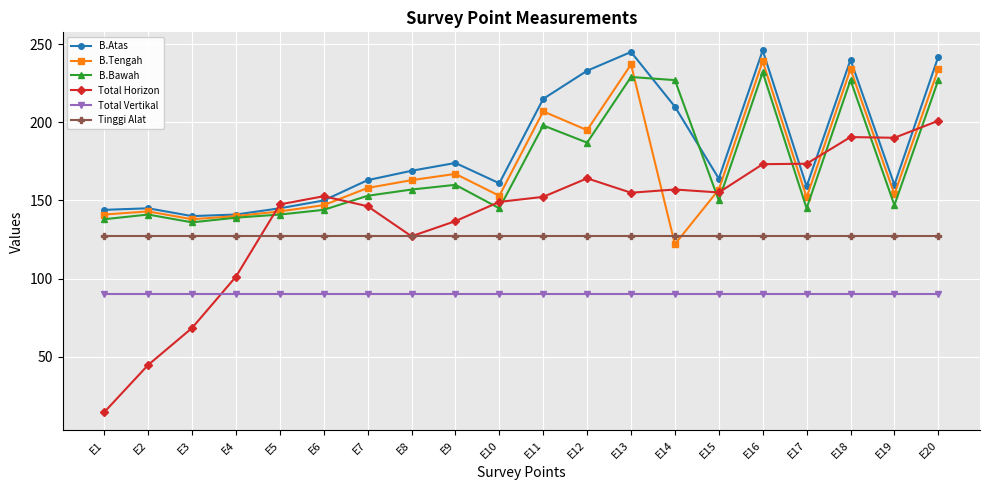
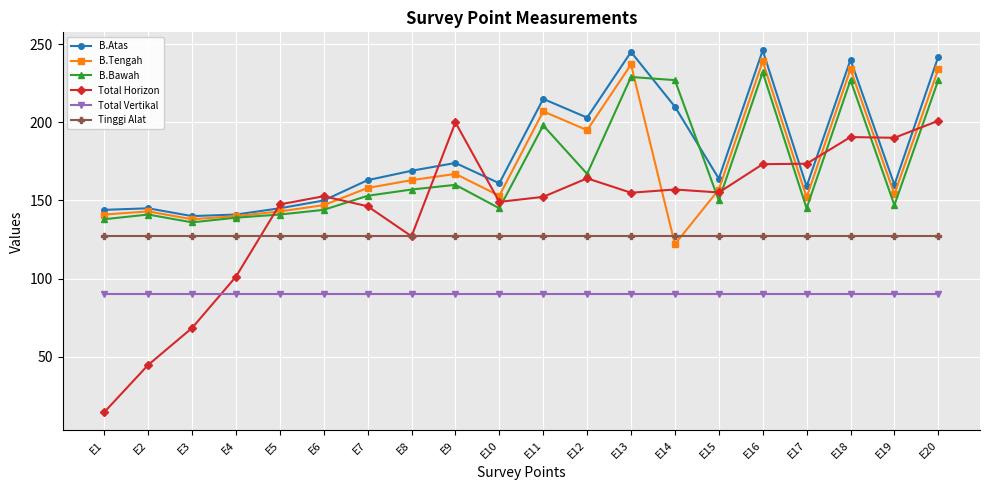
  {
    "B.Atas": {
      "E1": 144,
      "E2": 145,
      "E3": 140,
      "E5": 145,
      "E6": 150,
      "E7": 163,
      "E8": 169,
      "E9": 174,
      "E10": 161,
      "E11": 215,
-     "E12": 233,
+     "E12": 203,
      "E13": 245,
      "E14": 210,
      "E15": 164,
      "E16": 246,
      "E17": 159,
      "E18": 240,
      "E19": 160,
      "E20": 242
    },
    "B.Tengah": {
      "E1": 141,
      "E2": 143,
      "E3": 138,
      "E5": 143,
      "E6": 147,
      "E7": 158,
      "E8": 163,
      "E9": 167,
      "E10": 153,
      "E11": 207,
      "E12": 195,
      "E13": 237,
      "E14": 122,
      "E15": 157,
      "E16": 239,
      "E17": 152,
      "E18": 234,
      "E19": 154,
      "E20": 234
    },
    "B.Bawah": {
      "E1": 138,
      "E2": 141,
      "E3": 136,
      "E5": 141,
      "E6": 144,
      "E7": 153,
      "E8": 157,
      "E9": 160,
      "E10": 145,
      "E11": 198,
-     "E12": 187,
+     "E12": 167,
      "E13": 229,
      "E14": 227,
      "E15": 150,
      "E16": 232,
      "E17": 145,
      "E18": 227,
      "E19": 147,
      "E20": 227
    },
    "Total Horizon": {
      "E1": 15,
      "E2": 45,
      "E3": 68,
      "E4": 101,
      "E5": 147,
      "E6": 153,
      "E7": 146,
-     "E9": 137,
+     "E9": 200,
      "E10": 149,
      "E11": 152,
      "E12": 164,
      "E13": 155,
      "E14": 157,
      "E15": 155,
      "E16": 173,
      "E17": 174,
      "E18": 191,
      "E19": 190,
      "E20": 201
    },
    "Total Vertikal": {
      "E1": 90,
      "E2": 90,
      "E3": 90,
      "E4": 90,
      "E5": 90,
      "E6": 90,
      "E7": 90,
      "E8": 90,
      "E9": 90,
      "E10": 90,
      "E11": 90,
      "E12": 90,
      "E13": 90,
      "E14": 90,
      "E15": 90,
      "E16": 90,
      "E17": 90,
      "E18": 90,
      "E19": 90,
      "E20": 90
    },
    "Tinggi Alat": {
      "E1": 127,
      "E2": 127,
      "E3": 127,
      "E4": 127,
      "E5": 127,
      "E6": 127,
      "E7": 127,
      "E9": 127,
      "E10": 127,
      "E11": 127,
      "E12": 127,
      "E13": 127,
      "E14": 127,
      "E15": 127,
      "E16": 127,
      "E17": 127,
      "E18": 127,
      "E19": 127,
      "E20": 127
    }
  }
